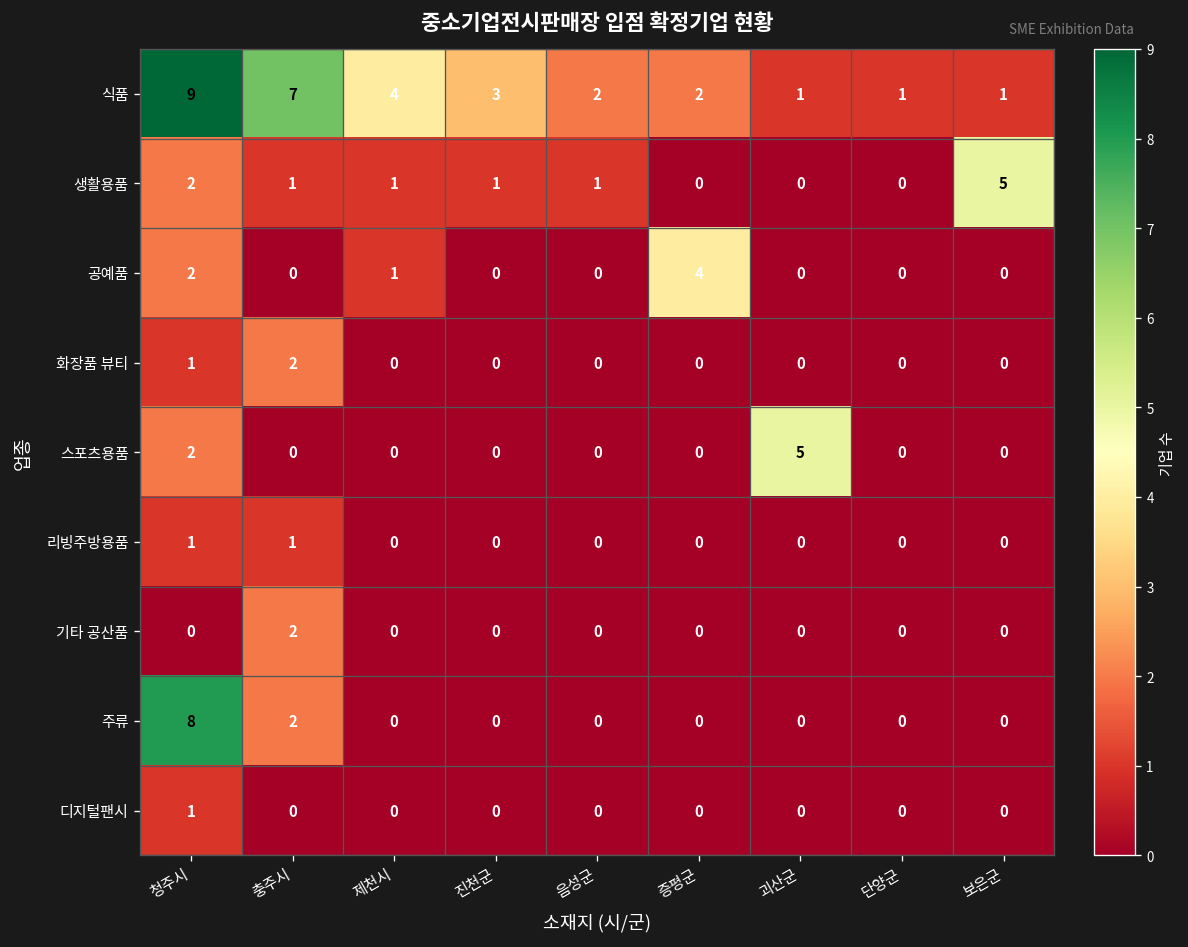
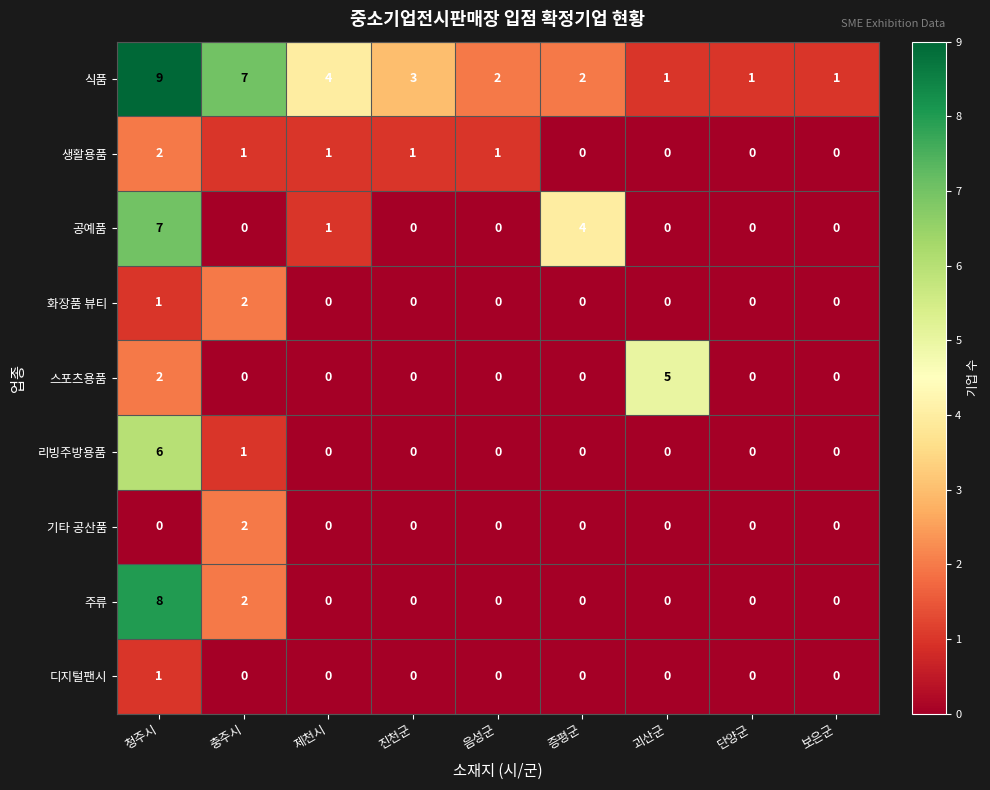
  {
    "식품": {
      "청주시": 9,
      "충주시": 7,
      "제천시": 4,
      "진천군": 3,
      "음성군": 2,
      "증평군": 2,
      "괴산군": 1,
      "단양군": 1,
      "보은군": 1
    },
    "생활용품": {
      "청주시": 2,
      "충주시": 1,
      "제천시": 1,
      "진천군": 1,
      "음성군": 1,
      "증평군": 0,
      "괴산군": 0,
      "단양군": 0,
-     "보은군": 5
+     "보은군": 0
    },
    "공예품": {
-     "청주시": 2,
+     "청주시": 7,
      "충주시": 0,
      "제천시": 1,
      "진천군": 0,
      "음성군": 0,
      "증평군": 4,
      "괴산군": 0,
      "단양군": 0,
      "보은군": 0
    },
    "화장품 뷰티": {
      "청주시": 1,
      "충주시": 2,
      "제천시": 0,
      "진천군": 0,
      "음성군": 0,
      "증평군": 0,
      "괴산군": 0,
      "단양군": 0,
      "보은군": 0
    },
    "스포츠용품": {
      "청주시": 2,
      "충주시": 0,
      "제천시": 0,
      "진천군": 0,
      "음성군": 0,
      "증평군": 0,
      "괴산군": 5,
      "단양군": 0,
      "보은군": 0
    },
    "리빙주방용품": {
-     "청주시": 1,
+     "청주시": 6,
      "충주시": 1,
      "제천시": 0,
      "진천군": 0,
      "음성군": 0,
      "증평군": 0,
      "괴산군": 0,
      "단양군": 0,
      "보은군": 0
    },
    "기타 공산품": {
      "청주시": 0,
      "충주시": 2,
      "제천시": 0,
      "진천군": 0,
      "음성군": 0,
      "증평군": 0,
      "괴산군": 0,
      "단양군": 0,
      "보은군": 0
    },
    "주류": {
      "청주시": 8,
      "충주시": 2,
      "제천시": 0,
      "진천군": 0,
      "음성군": 0,
      "증평군": 0,
      "괴산군": 0,
      "단양군": 0,
      "보은군": 0
    },
    "디지털팬시": {
      "청주시": 1,
      "충주시": 0,
      "제천시": 0,
      "진천군": 0,
      "음성군": 0,
      "증평군": 0,
      "괴산군": 0,
      "단양군": 0,
      "보은군": 0
    }
  }
